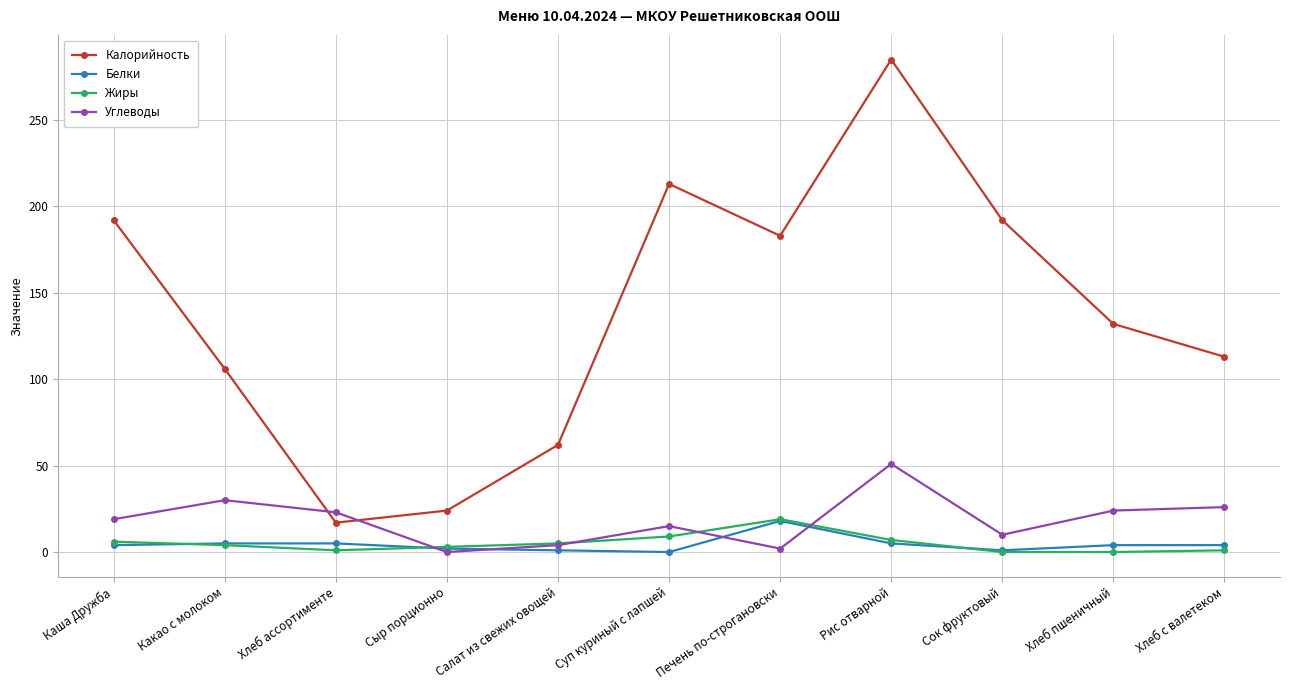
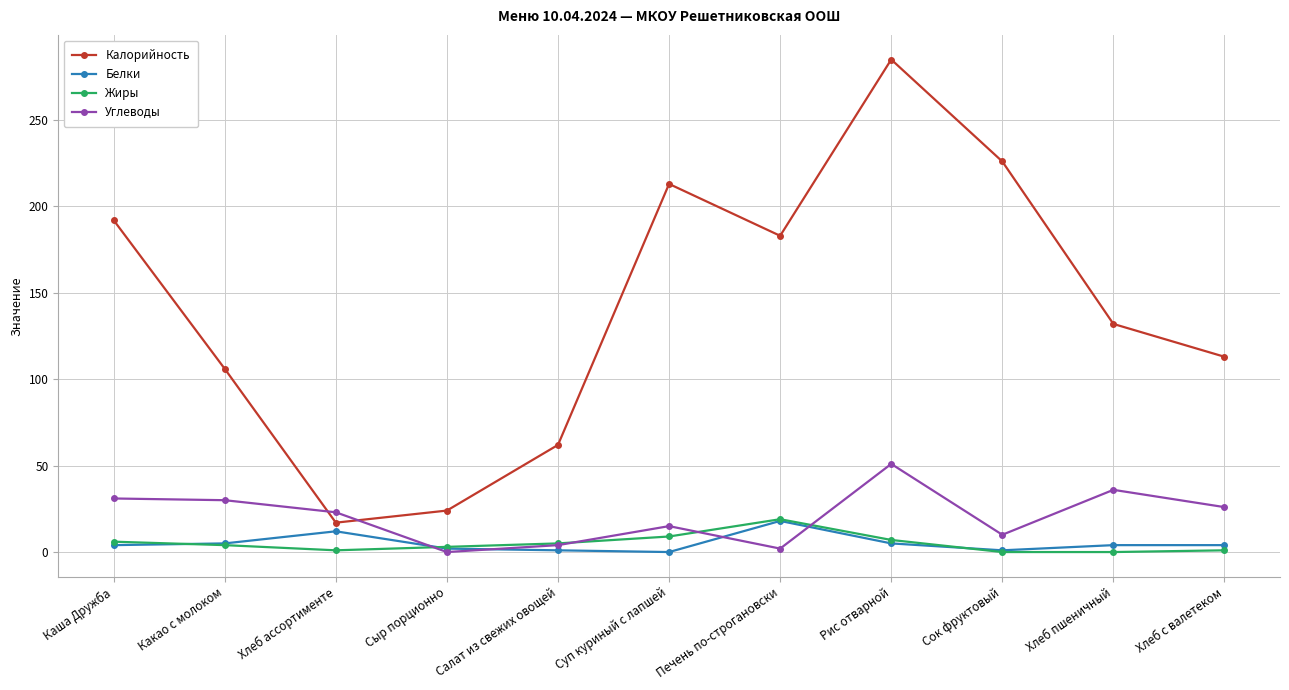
  {
    "Калорийность": {
      "Каша Дружба": 192,
      "Какао с молоком": 106,
      "Хлеб ассортименте": 17,
      "Сыр порционно": 24,
      "Салат из свежих овощей": 62,
      "Суп куриный с лапшей": 213,
      "Печень по-строгановски": 183,
      "Рис отварной": 285,
-     "Сок фруктовый": 192,
+     "Сок фруктовый": 226,
      "Хлеб пшеничный": 132,
      "Хлеб с валетеком": 113
    },
    "Белки": {
      "Каша Дружба": 4,
-     "Хлеб ассортименте": 5,
+     "Хлеб ассортименте": 12,
      "Салат из свежих овощей": 1,
      "Суп куриный с лапшей": 0,
      "Рис отварной": 5,
      "Хлеб пшеничный": 4,
      "Хлеб с валетеком": 4
    },
    "Жиры": {
      "Каша Дружба": 6,
      "Хлеб ассортименте": 1,
      "Суп куриный с лапшей": 9,
      "Рис отварной": 7,
      "Хлеб пшеничный": 0,
      "Хлеб с валетеком": 1
    },
    "Углеводы": {
-     "Каша Дружба": 19,
+     "Каша Дружба": 31,
      "Какао с молоком": 30,
      "Хлеб ассортименте": 23,
      "Сыр порционно": 0,
      "Суп куриный с лапшей": 15,
      "Печень по-строгановски": 2,
      "Рис отварной": 51,
      "Сок фруктовый": 10,
-     "Хлеб пшеничный": 24,
+     "Хлеб пшеничный": 36,
      "Хлеб с валетеком": 26
    }
  }
